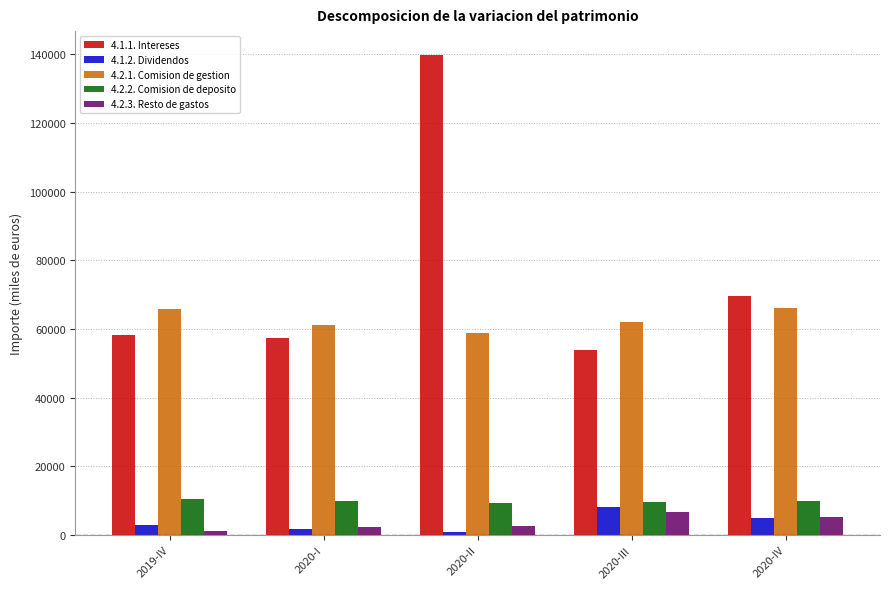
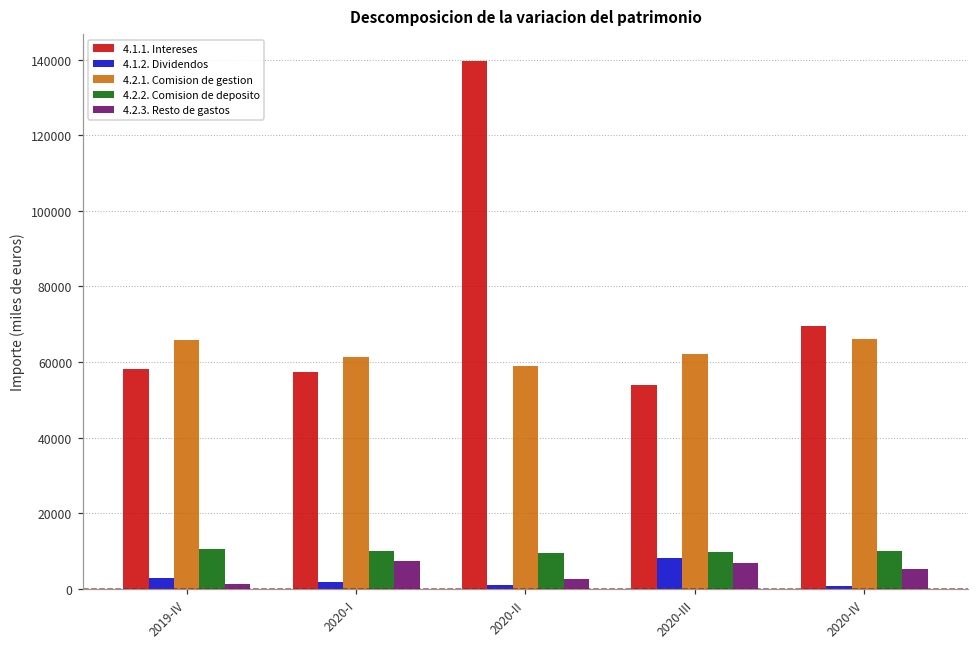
  {
    "4.1.1. Intereses": {
      "2019-IV": 58000,
      "2020-I": 57000,
      "2020-II": 140000,
      "2020-III": 54000,
      "2020-IV": 70000
    },
    "4.1.2. Dividendos": {
      "2019-IV": 3000,
      "2020-I": 2000,
      "2020-II": 1000,
      "2020-III": 8000,
-     "2020-IV": 5000
+     "2020-IV": 1000
    },
    "4.2.1. Comision de gestion": {
      "2019-IV": 66000,
      "2020-I": 61000,
      "2020-II": 59000,
      "2020-III": 62000,
      "2020-IV": 66000
    },
    "4.2.2. Comision de deposito": {
      "2019-IV": 10000,
      "2020-I": 10000,
      "2020-II": 9000,
      "2020-III": 10000,
      "2020-IV": 10000
    },
    "4.2.3. Resto de gastos": {
      "2019-IV": 1000,
-     "2020-I": 2000,
+     "2020-I": 7000,
      "2020-II": 3000,
      "2020-III": 7000,
      "2020-IV": 5000
    }
  }
